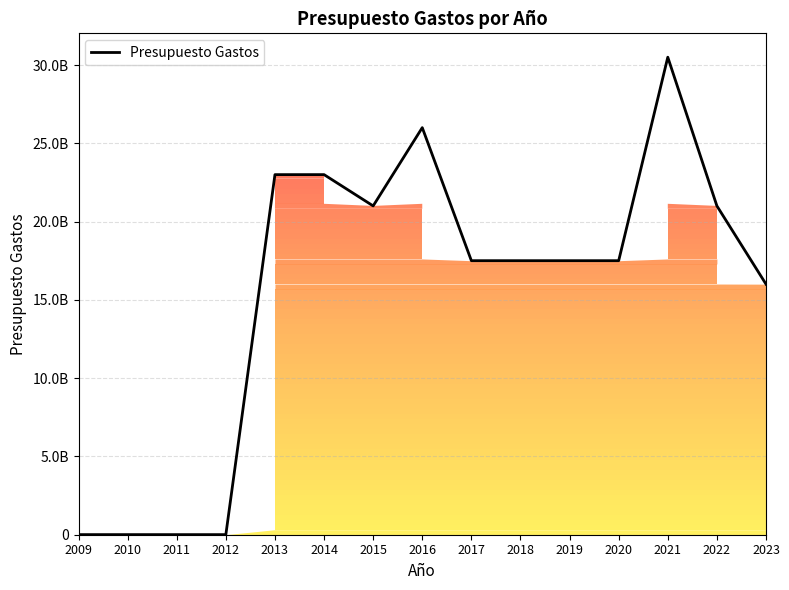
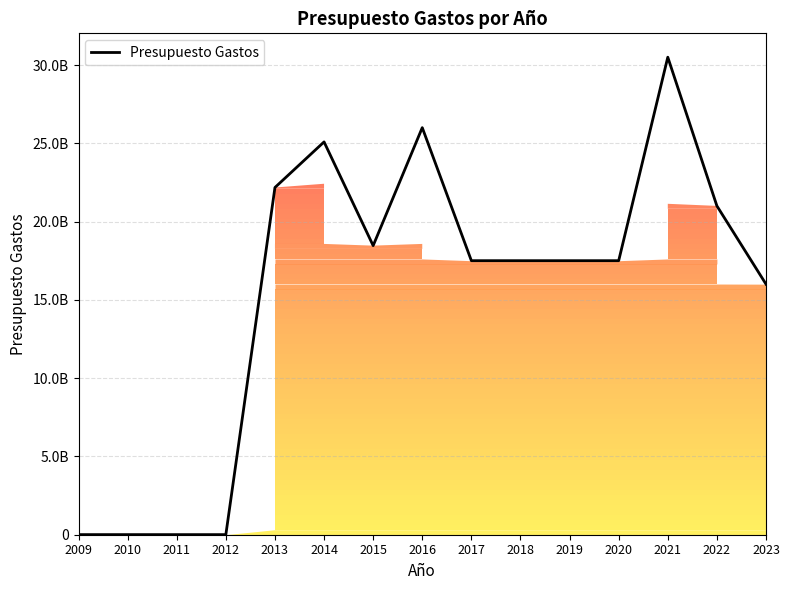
  {
    "Presupuesto Gastos": {
-     "2013": 23000000000,
-     "2014": 23000000000,
-     "2015": 21000000000,
+     "2013": 22200000000,
+     "2014": 25100000000,
+     "2015": 18500000000,
      "2016": 26000000000,
      "2021": 30500000000,
      "2022": 21000000000
    }
  }
